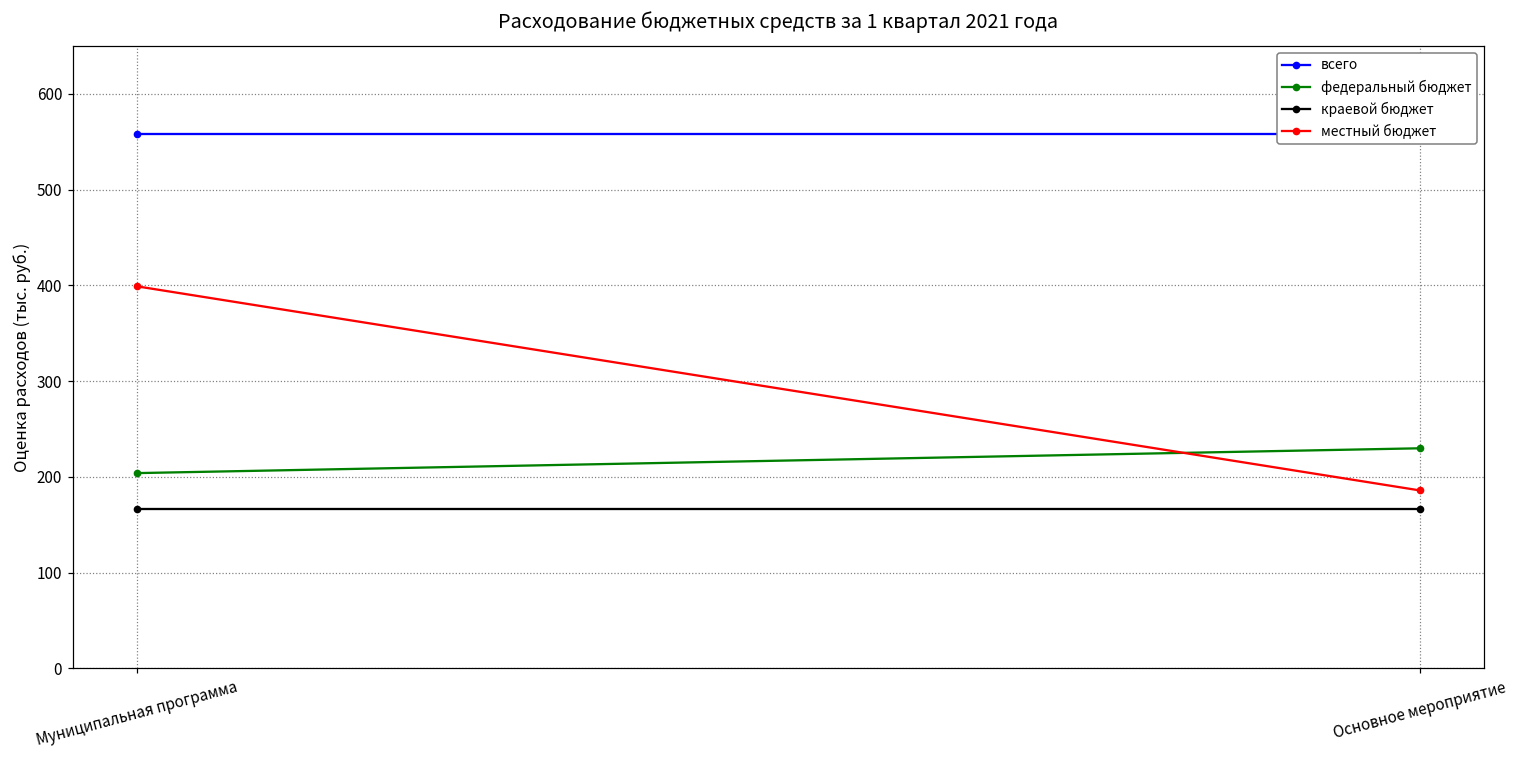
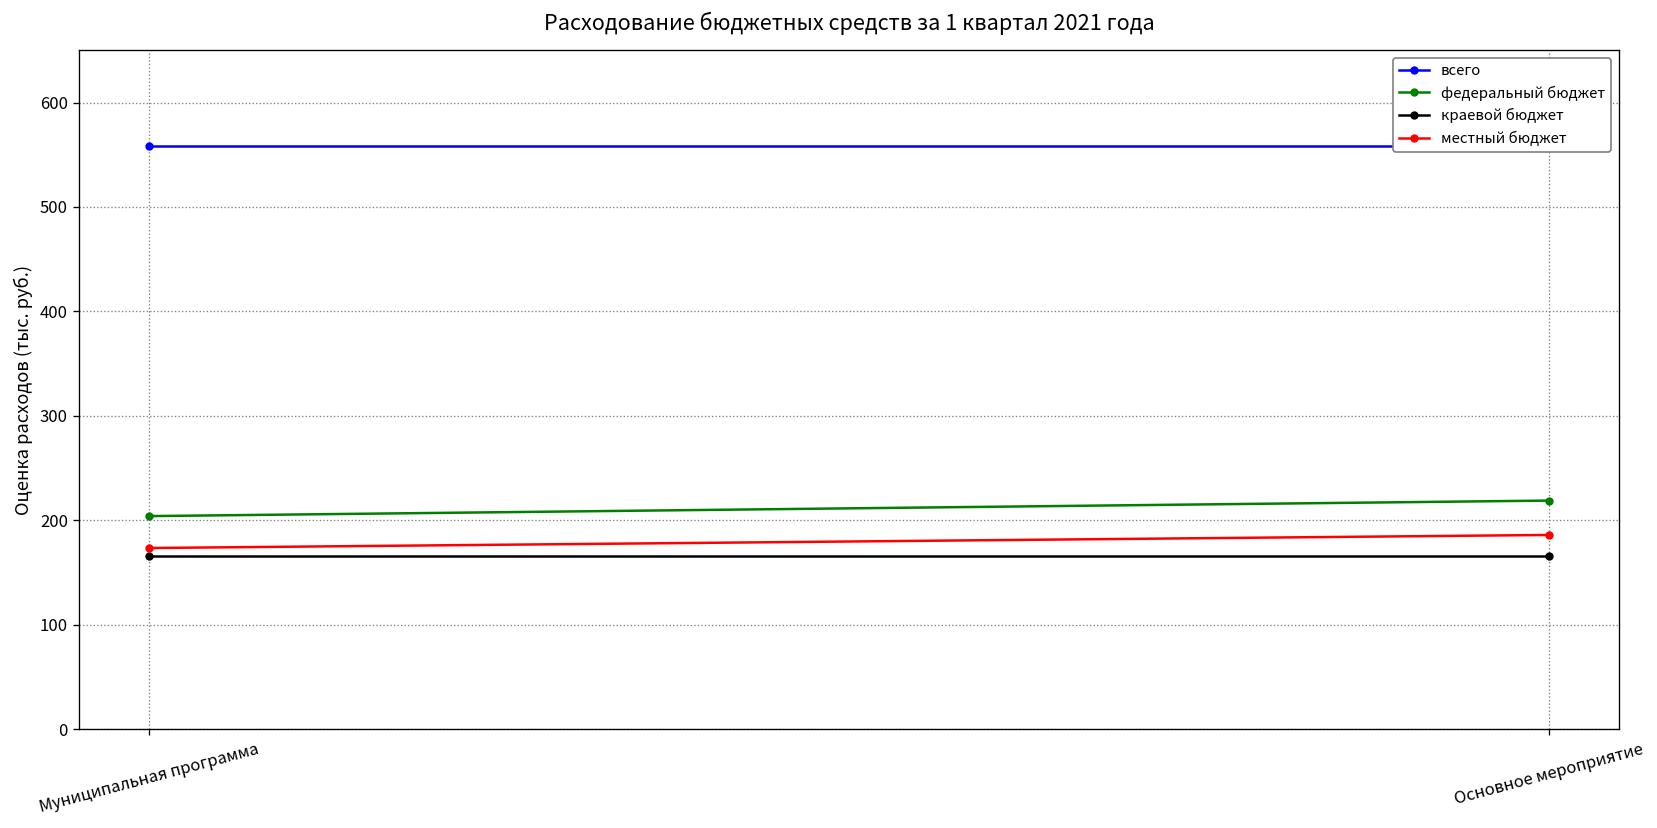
  {
    "всего": {
      "Муниципальная программа": 560
    },
    "федеральный бюджет": {
      "Муниципальная программа": 200,
-     "Основное мероприятие": 230
+     "Основное мероприятие": 220
    },
    "краевой бюджет": {
      "Муниципальная программа": 170,
      "Основное мероприятие": 170
    },
    "местный бюджет": {
-     "Муниципальная программа": 400,
+     "Муниципальная программа": 170,
      "Основное мероприятие": 190
    }
  }
